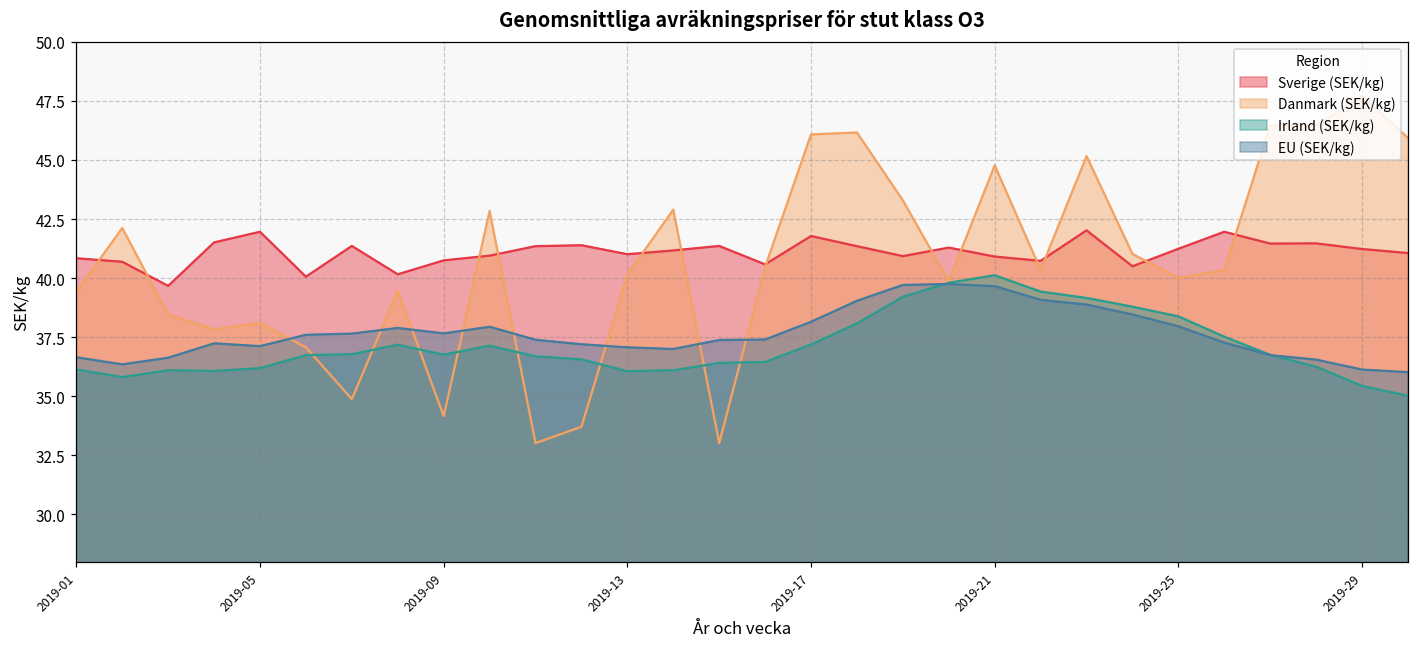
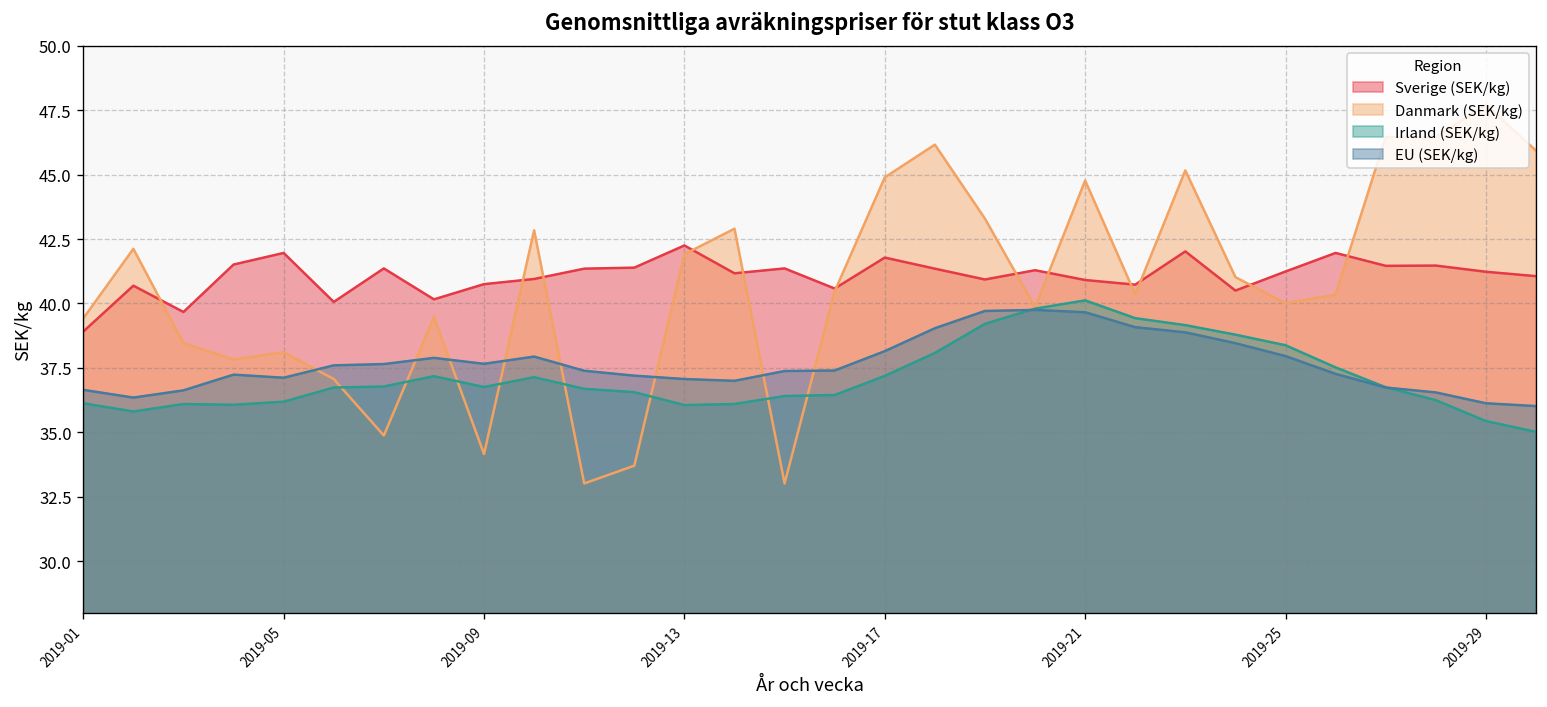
  {
    "Sverige (SEK/kg)": {
-     "2019-01": 40.8,
+     "2019-01": 38.9,
      "2019-05": 42.0,
      "2019-09": 40.8,
-     "2019-13": 41.0,
+     "2019-13": 42.3,
      "2019-17": 41.8,
      "2019-21": 40.9,
      "2019-25": 41.2,
      "2019-29": 41.2
    },
    "Danmark (SEK/kg)": {
      "2019-01": 39.4,
      "2019-05": 38.1,
      "2019-09": 34.2,
-     "2019-13": 40.1,
-     "2019-17": 46.1,
+     "2019-13": 41.9,
+     "2019-17": 44.9,
      "2019-21": 44.8,
      "2019-25": 40.0
    }
  }
